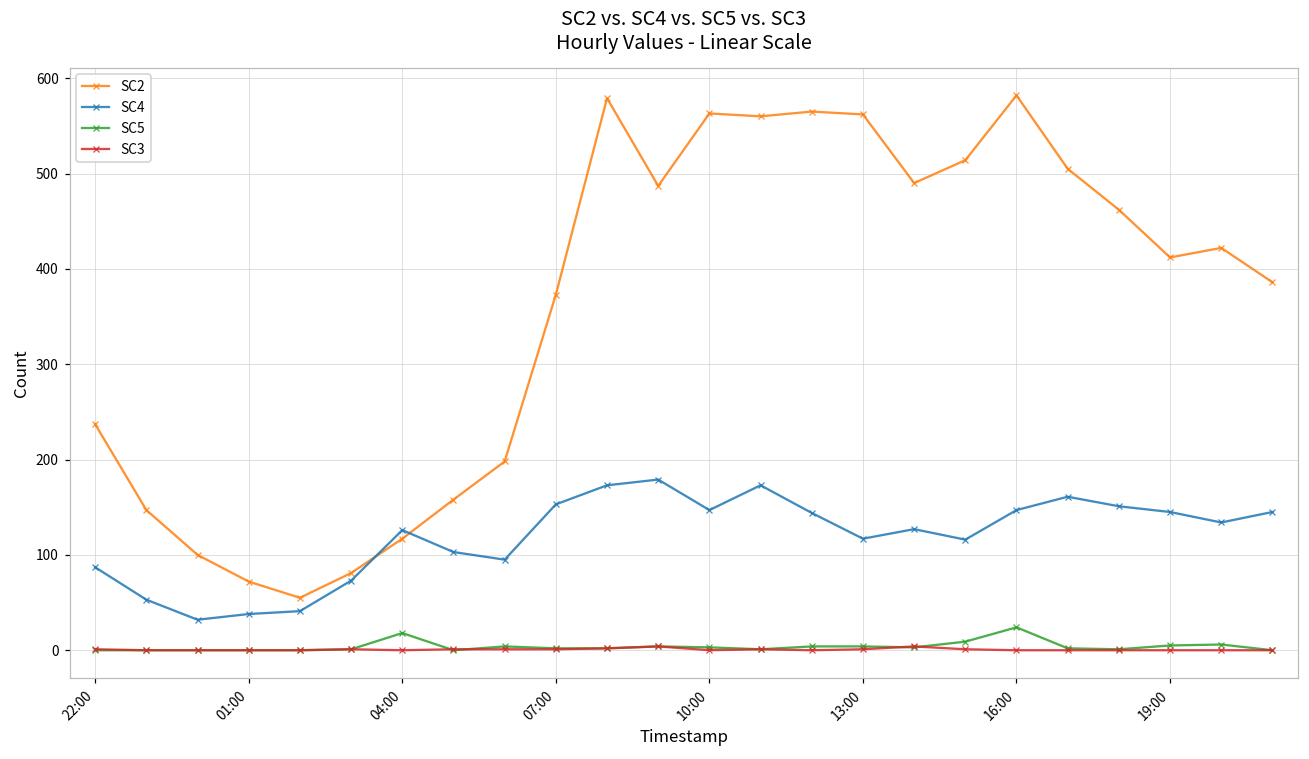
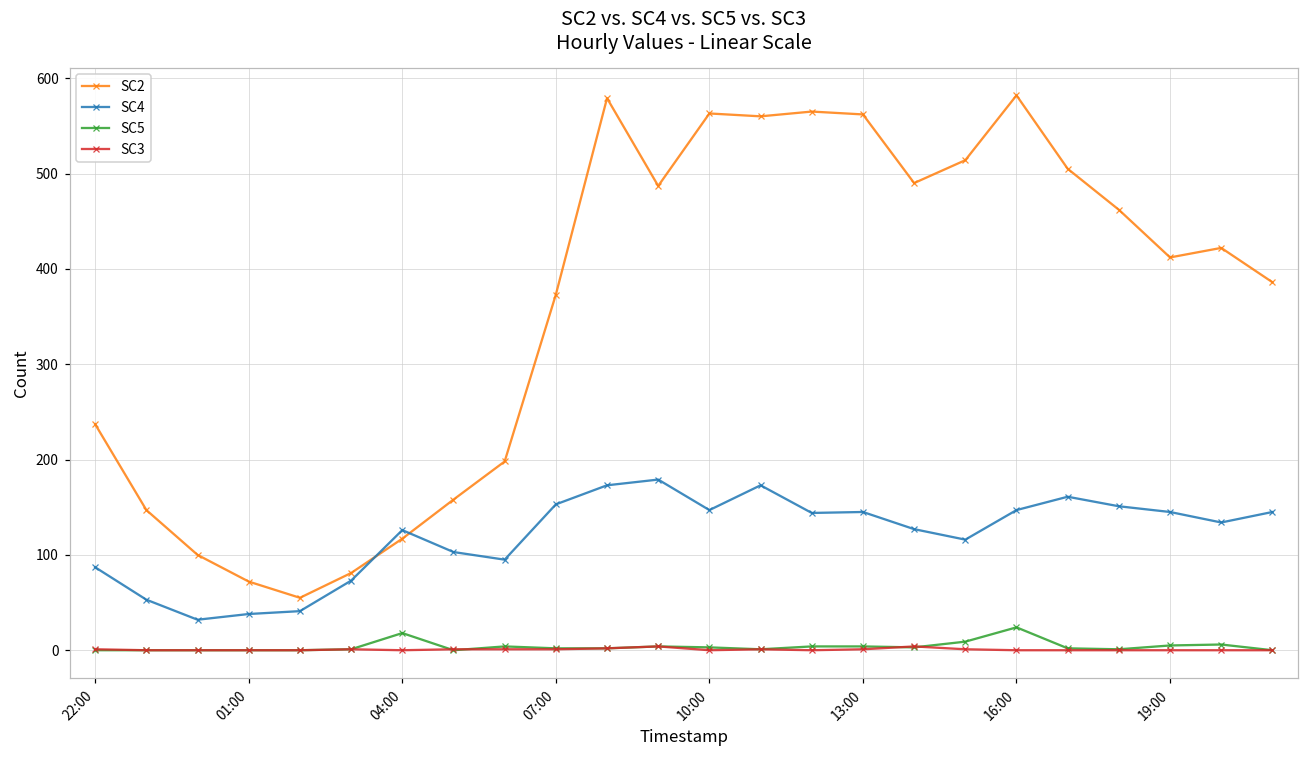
  {
    "SC2": {
      "22:00": 240,
      "01:00": 70,
      "04:00": 120,
      "07:00": 370,
      "10:00": 560,
      "13:00": 560,
      "16:00": 580,
      "19:00": 410
    },
    "SC4": {
      "22:00": 90,
      "01:00": 40,
      "04:00": 130,
      "07:00": 150,
      "10:00": 150,
-     "13:00": 120,
+     "13:00": 150,
      "16:00": 150,
      "19:00": 150
    },
    "SC5": {
      "04:00": 20,
      "10:00": 0,
      "13:00": 0,
      "16:00": 20,
      "19:00": 10
    },
    "SC3": {
      "04:00": 0,
      "10:00": 0,
      "13:00": 0,
      "16:00": 0,
      "19:00": 0
    }
  }
